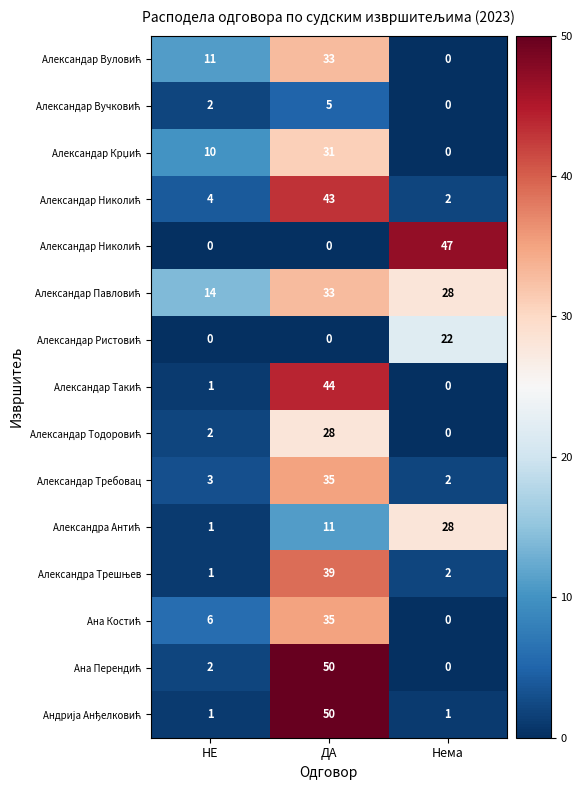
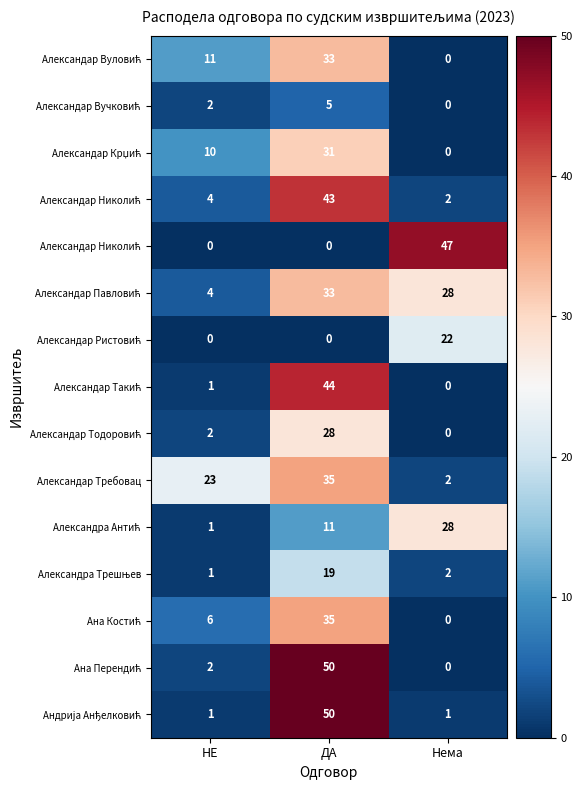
  {
    "Александар Вуловић": {
      "НЕ": 11,
      "ДА": 33,
      "Нема": 0
    },
    "Александар Вучковић": {
      "НЕ": 2,
      "ДА": 5,
      "Нема": 0
    },
    "Александар Крџић": {
      "НЕ": 10,
      "ДА": 31,
      "Нема": 0
    },
    "Александар Павловић": {
-     "НЕ": 14,
+     "НЕ": 4,
      "ДА": 33,
      "Нема": 28
    },
    "Александар Ристовић": {
      "НЕ": 0,
      "ДА": 0,
      "Нема": 22
    },
    "Александар Такић": {
      "НЕ": 1,
      "ДА": 44,
      "Нема": 0
    },
    "Александар Тодоровић": {
      "НЕ": 2,
      "ДА": 28,
      "Нема": 0
    },
    "Александар Требовац": {
-     "НЕ": 3,
+     "НЕ": 23,
      "ДА": 35,
      "Нема": 2
    },
    "Александра Антић": {
      "НЕ": 1,
      "ДА": 11,
      "Нема": 28
    },
    "Александра Трешњев": {
      "НЕ": 1,
-     "ДА": 39,
+     "ДА": 19,
      "Нема": 2
    },
    "Ана Костић": {
      "НЕ": 6,
      "ДА": 35,
      "Нема": 0
    },
    "Ана Перендић": {
      "НЕ": 2,
      "ДА": 50,
      "Нема": 0
    },
    "Андрија Анђелковић": {
      "НЕ": 1,
      "ДА": 50,
      "Нема": 1
    }
  }
